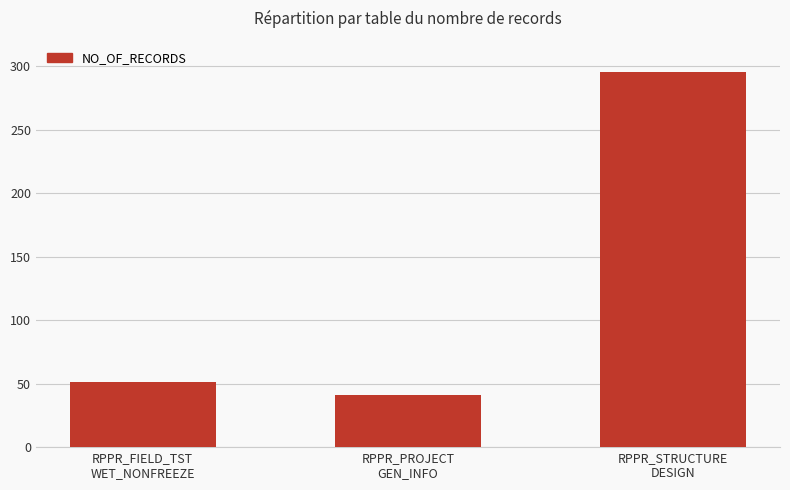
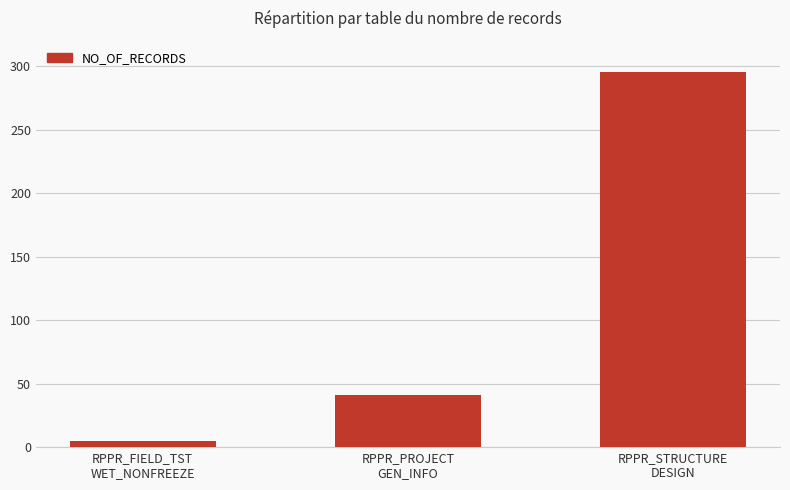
  {
-   "RPPR_FIELD_TST WET_NONFREEZE": 51,
+   "RPPR_FIELD_TST WET_NONFREEZE": 5,
    "RPPR_PROJECT GEN_INFO": 41,
    "RPPR_STRUCTURE DESIGN": 295
  }
